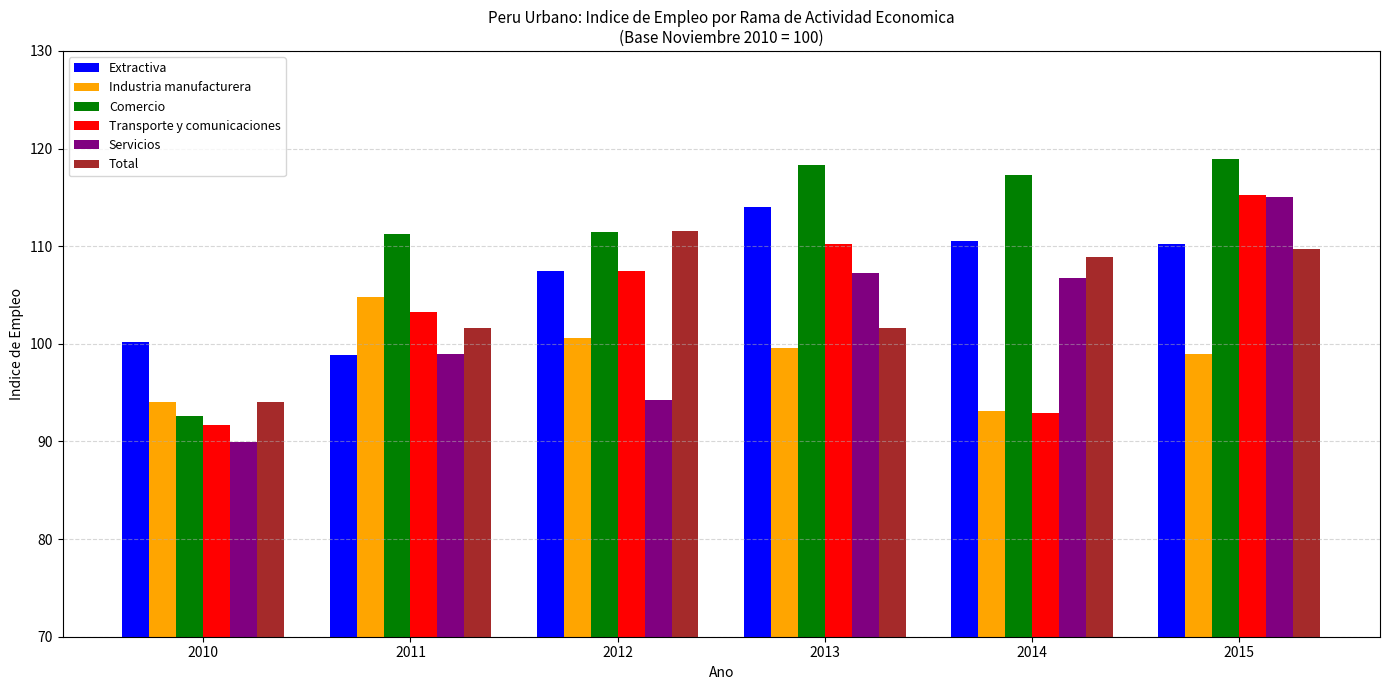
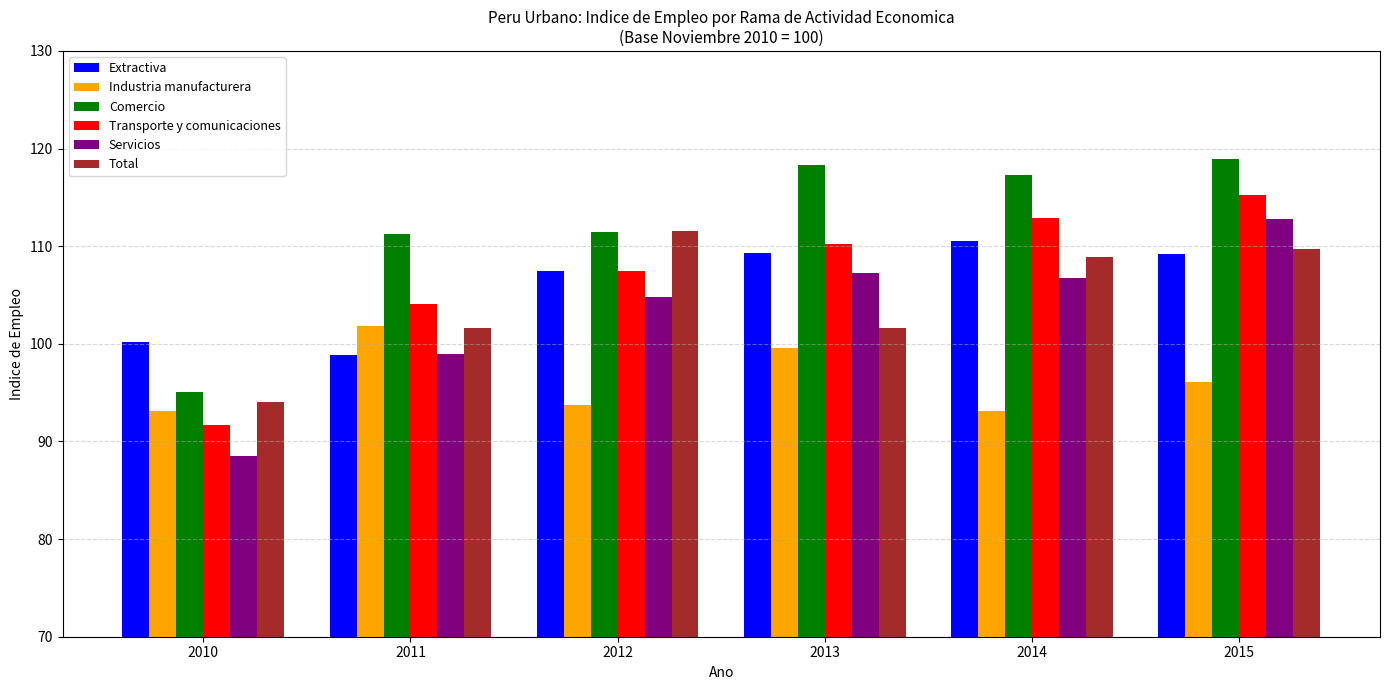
  {
    "Extractiva": {
      "2010": 100,
      "2011": 99,
      "2012": 107,
-     "2013": 114,
+     "2013": 109,
      "2014": 111,
-     "2015": 110
+     "2015": 109
    },
    "Industria manufacturera": {
-     "2010": 94,
-     "2011": 105,
-     "2012": 101,
+     "2010": 93,
+     "2011": 102,
+     "2012": 94,
      "2013": 100,
      "2014": 93,
-     "2015": 99
+     "2015": 96
    },
    "Comercio": {
-     "2010": 93,
+     "2010": 95,
      "2011": 111,
      "2012": 111,
      "2013": 118,
      "2014": 117,
      "2015": 119
    },
    "Transporte y comunicaciones": {
      "2010": 92,
-     "2011": 103,
+     "2011": 104,
      "2012": 107,
      "2013": 110,
-     "2014": 93,
+     "2014": 113,
      "2015": 115
    },
    "Servicios": {
-     "2010": 90,
+     "2010": 88,
      "2011": 99,
-     "2012": 94,
+     "2012": 105,
      "2013": 107,
      "2014": 107,
-     "2015": 115
+     "2015": 113
    },
    "Total": {
      "2010": 94,
      "2011": 102,
      "2012": 112,
      "2013": 102,
      "2014": 109,
      "2015": 110
    }
  }
